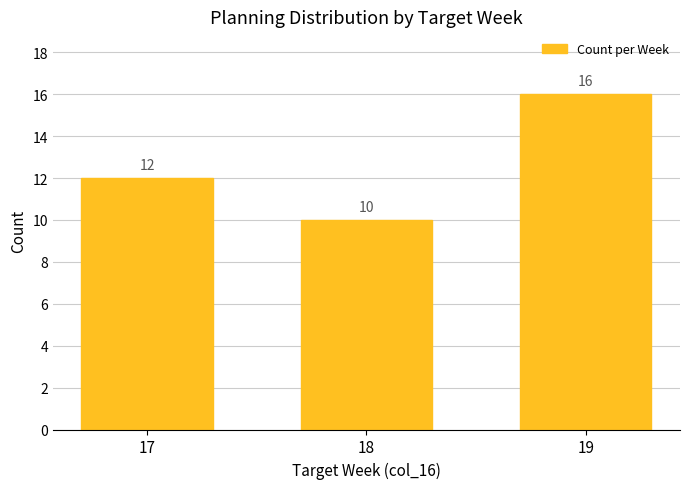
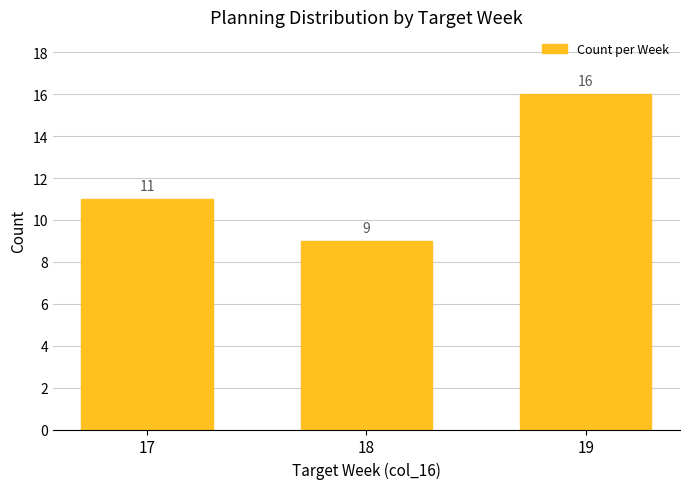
  {
-   "17": 12,
-   "18": 10,
+   "17": 11,
+   "18": 9,
    "19": 16
  }
